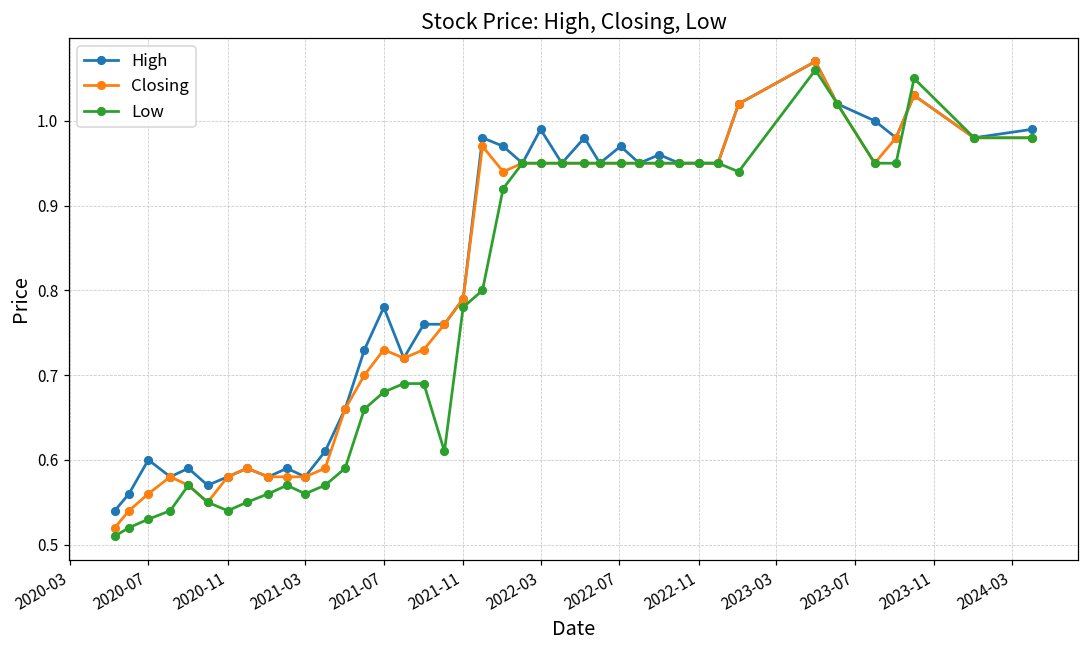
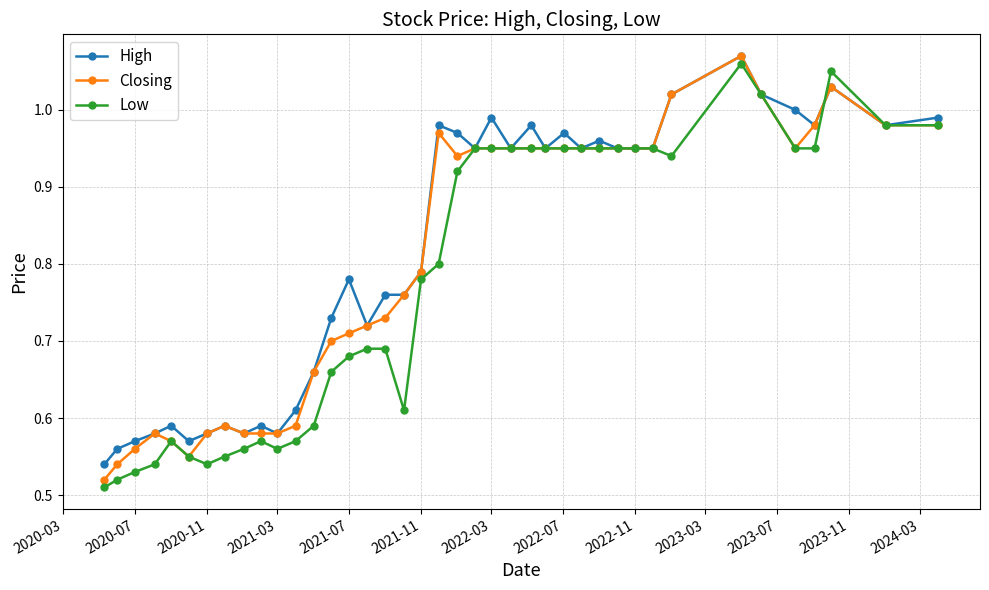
  {
    "High": {
-     "2020-07": 0.60,
+     "2020-07": 0.57,
      "2021-07": 0.78,
      "2022-03": 0.99
    },
    "Closing": {
      "2020-07": 0.56,
-     "2021-07": 0.73
+     "2021-07": 0.71
    },
    "Low": {
      "2020-07": 0.53,
      "2020-11": 0.54,
      "2021-03": 0.56,
      "2021-07": 0.68,
      "2021-11": 0.78
    }
  }
